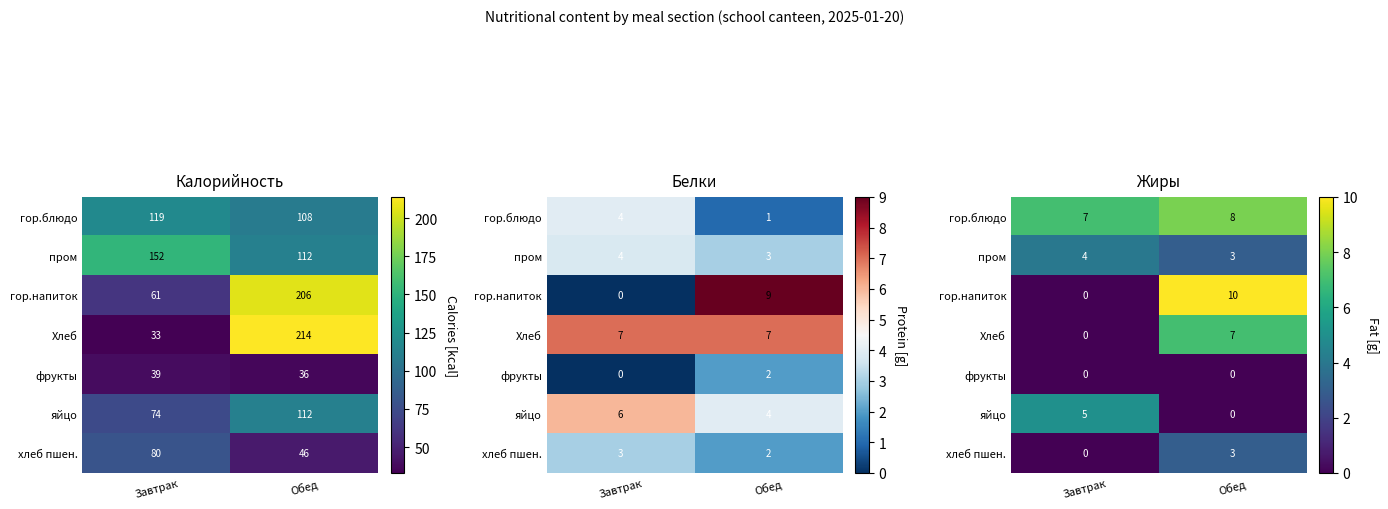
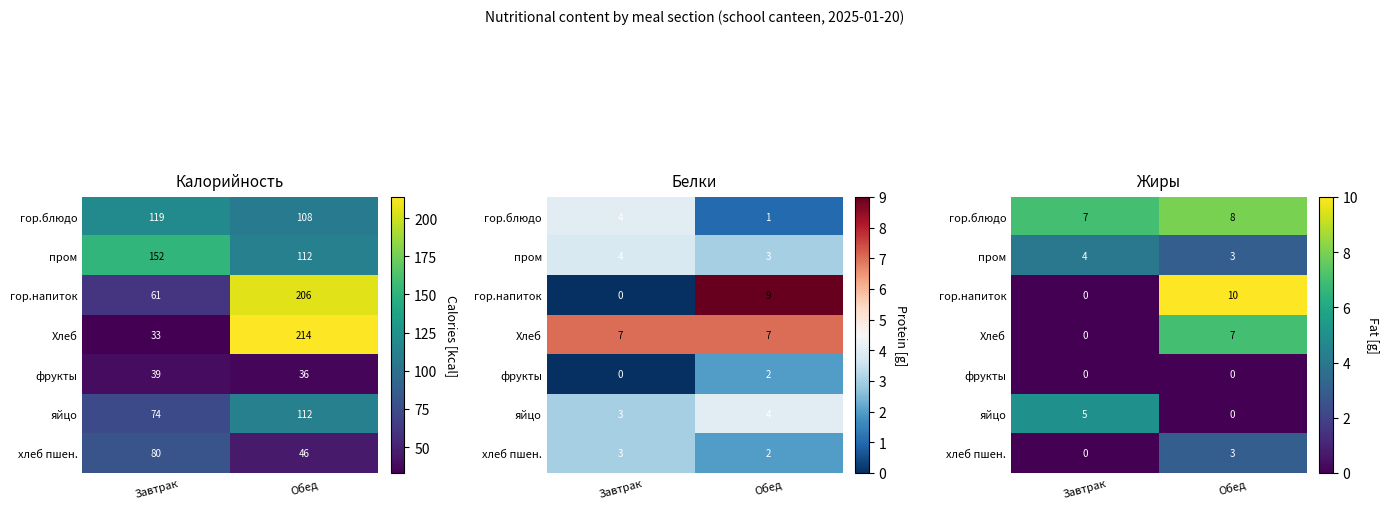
  {
    "Калорийность": {
      "гор.блюдо": {
        "Завтрак": 119,
        "Обед": 108
      },
      "пром": {
        "Завтрак": 152,
        "Обед": 112
      },
      "гор.напиток": {
        "Завтрак": 61,
        "Обед": 206
      },
      "Хлеб": {
        "Завтрак": 33,
        "Обед": 214
      },
      "фрукты": {
        "Завтрак": 39,
        "Обед": 36
      },
      "яйцо": {
        "Завтрак": 74,
        "Обед": 112
      },
      "хлеб пшен.": {
        "Завтрак": 80,
        "Обед": 46
      }
    },
    "Белки": {
      "гор.блюдо": {
        "Обед": 1
      },
      "пром": {
        "Обед": 3
      },
      "гор.напиток": {
        "Завтрак": 0,
        "Обед": 9
      },
      "Хлеб": {
        "Завтрак": 7,
        "Обед": 7
      },
      "фрукты": {
        "Завтрак": 0,
        "Обед": 2
      },
      "яйцо": {
-       "Завтрак": 6
+       "Завтрак": 3
      },
      "хлеб пшен.": {
        "Завтрак": 3,
        "Обед": 2
      }
    },
    "Жиры": {
      "гор.блюдо": {
        "Завтрак": 7,
        "Обед": 8
      },
      "пром": {
        "Завтрак": 4,
        "Обед": 3
      },
      "гор.напиток": {
        "Завтрак": 0,
        "Обед": 10
      },
      "Хлеб": {
        "Завтрак": 0,
        "Обед": 7
      },
      "фрукты": {
        "Завтрак": 0,
        "Обед": 0
      },
      "яйцо": {
        "Завтрак": 5,
        "Обед": 0
      },
      "хлеб пшен.": {
        "Завтрак": 0,
        "Обед": 3
      }
    }
  }
